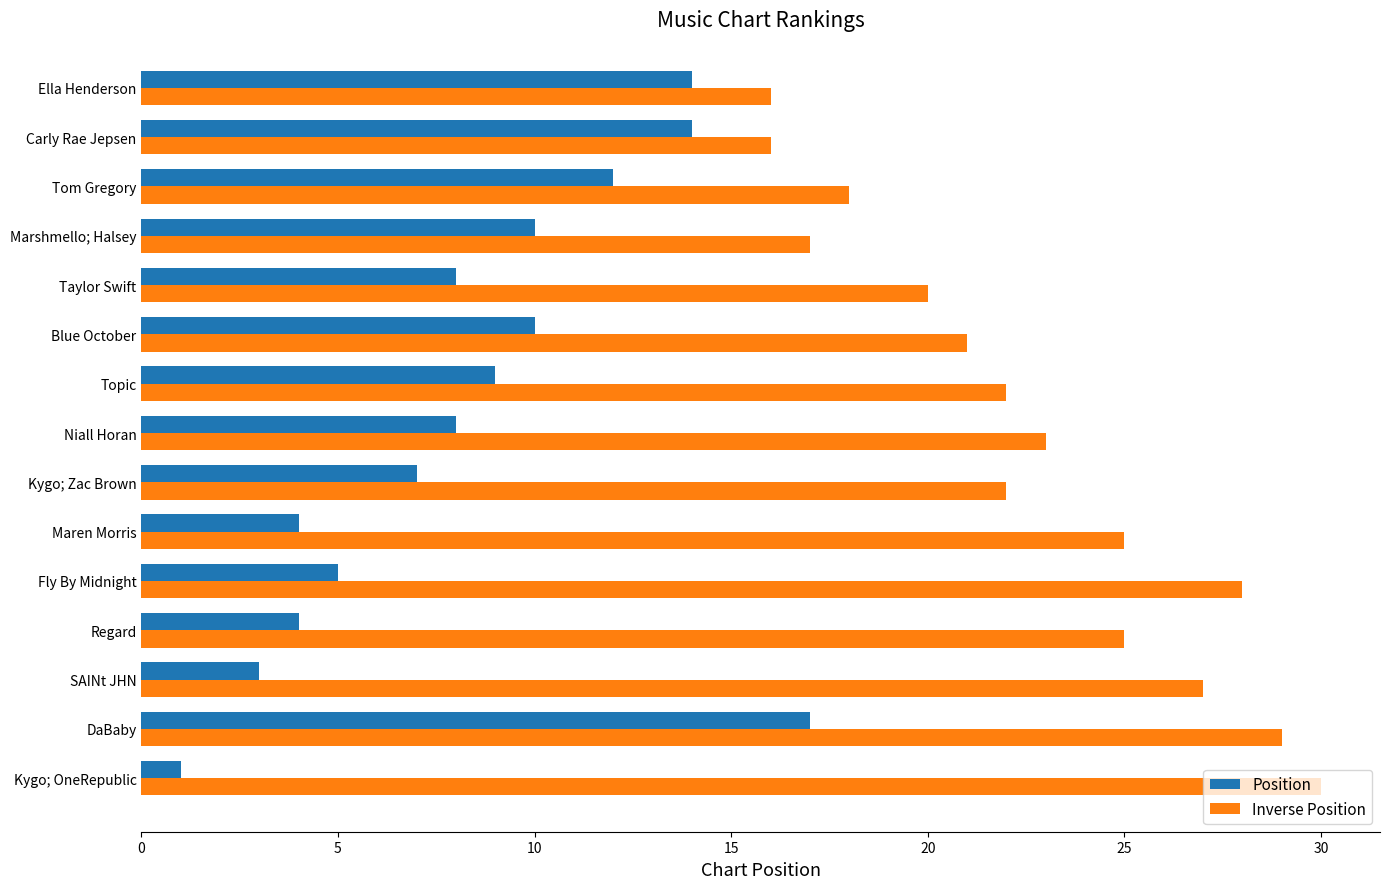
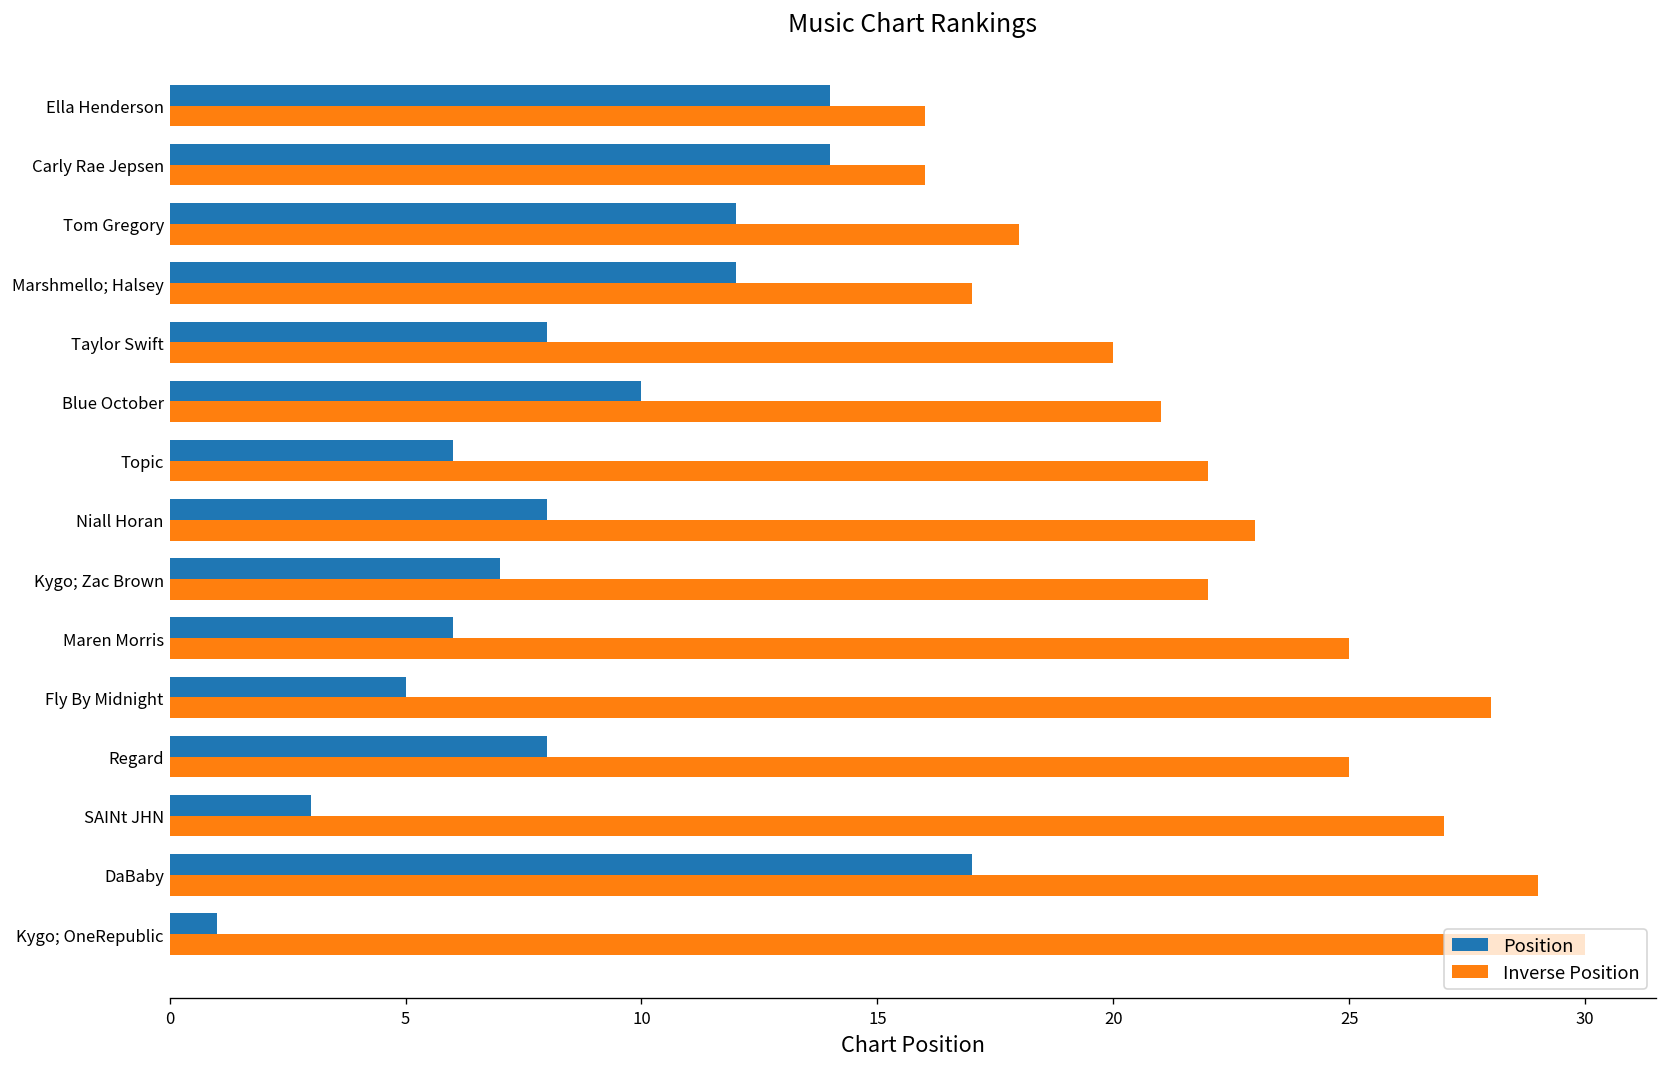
  {
    "Position": {
      "Ella Henderson": 14,
      "Carly Rae Jepsen": 14,
      "Tom Gregory": 12,
-     "Marshmello; Halsey": 10,
+     "Marshmello; Halsey": 12,
      "Taylor Swift": 8,
      "Blue October": 10,
-     "Topic": 9,
+     "Topic": 6,
      "Niall Horan": 8,
      "Kygo; Zac Brown": 7,
-     "Maren Morris": 4,
+     "Maren Morris": 6,
      "Fly By Midnight": 5,
-     "Regard": 4,
+     "Regard": 8,
      "SAINt JHN": 3,
      "DaBaby": 17,
      "Kygo; OneRepublic": 1
    },
    "Inverse Position": {
      "Ella Henderson": 16,
      "Carly Rae Jepsen": 16,
      "Tom Gregory": 18,
      "Marshmello; Halsey": 17,
      "Taylor Swift": 20,
      "Blue October": 21,
      "Topic": 22,
      "Niall Horan": 23,
      "Kygo; Zac Brown": 22,
      "Maren Morris": 25,
      "Fly By Midnight": 28,
      "Regard": 25,
      "SAINt JHN": 27,
      "DaBaby": 29
    }
  }
